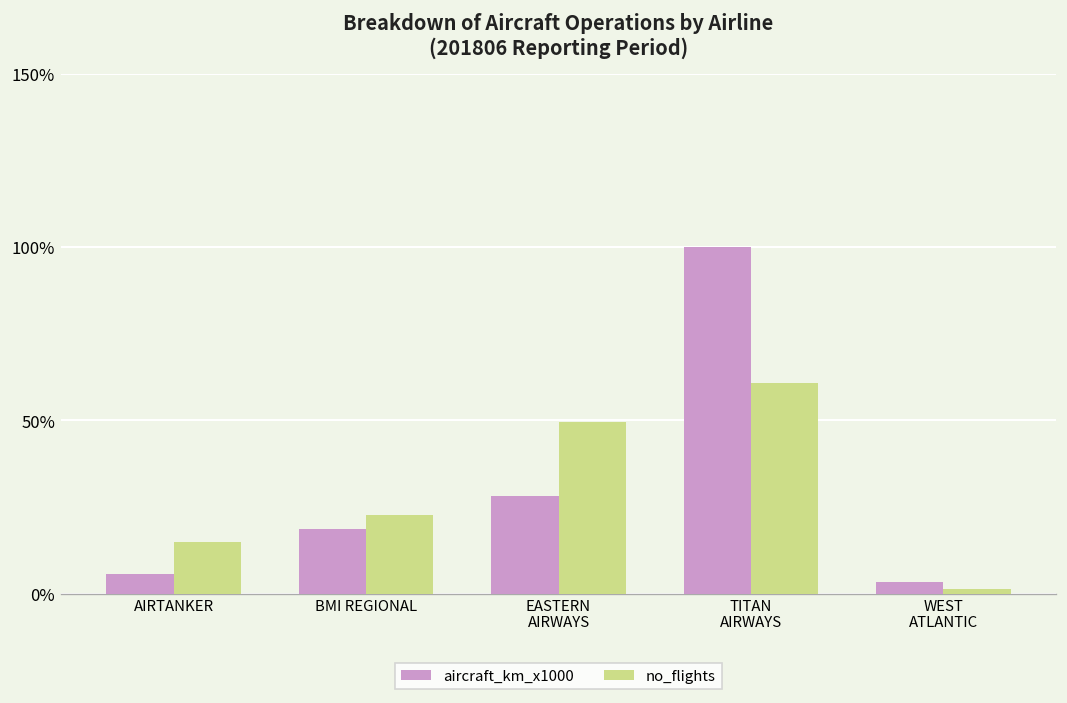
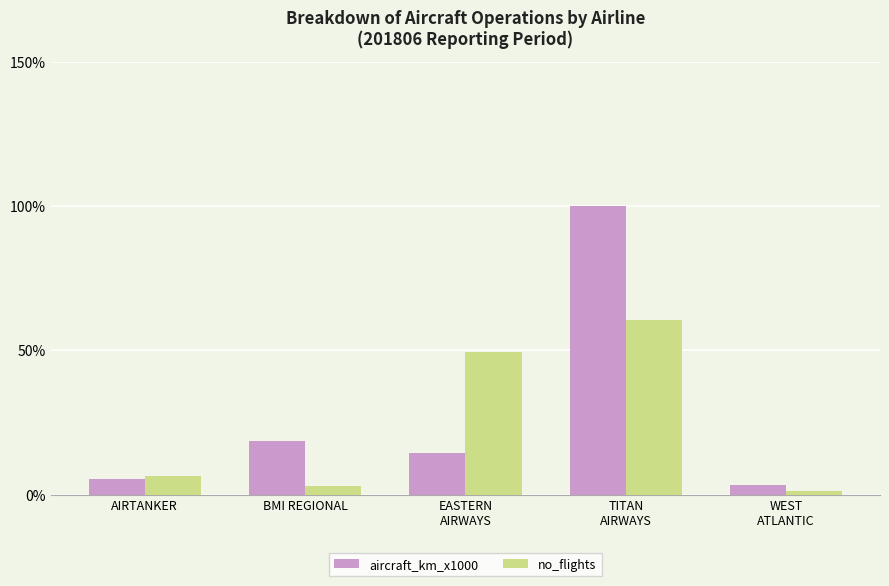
  {
    "aircraft_km_x1000": {
      "AIRTANKER": "6%",
      "BMI REGIONAL": "19%",
-     "EASTERN AIRWAYS": "28%",
+     "EASTERN AIRWAYS": "15%",
      "TITAN AIRWAYS": "100%",
      "WEST ATLANTIC": "3%"
    },
    "no_flights": {
-     "AIRTANKER": "15%",
-     "BMI REGIONAL": "23%",
+     "AIRTANKER": "6%",
+     "BMI REGIONAL": "3%",
      "EASTERN AIRWAYS": "50%",
      "TITAN AIRWAYS": "61%",
      "WEST ATLANTIC": "1%"
    }
  }
